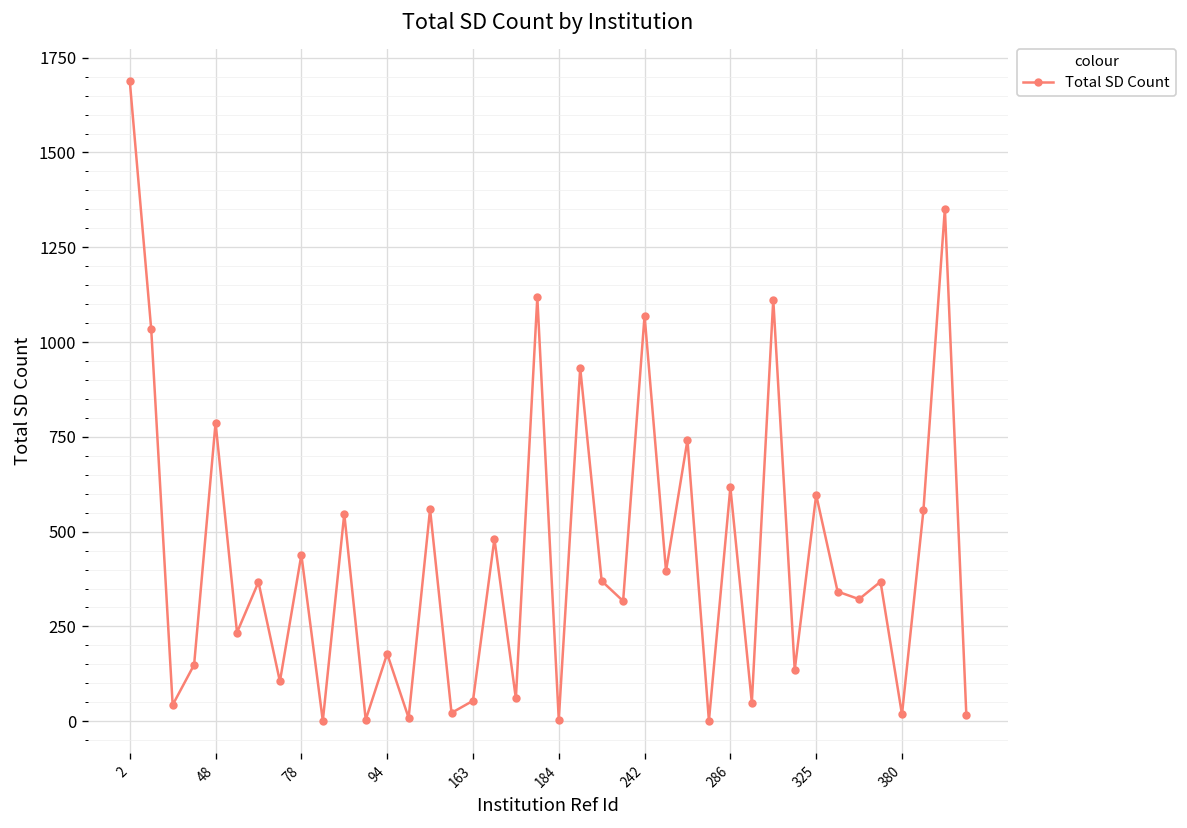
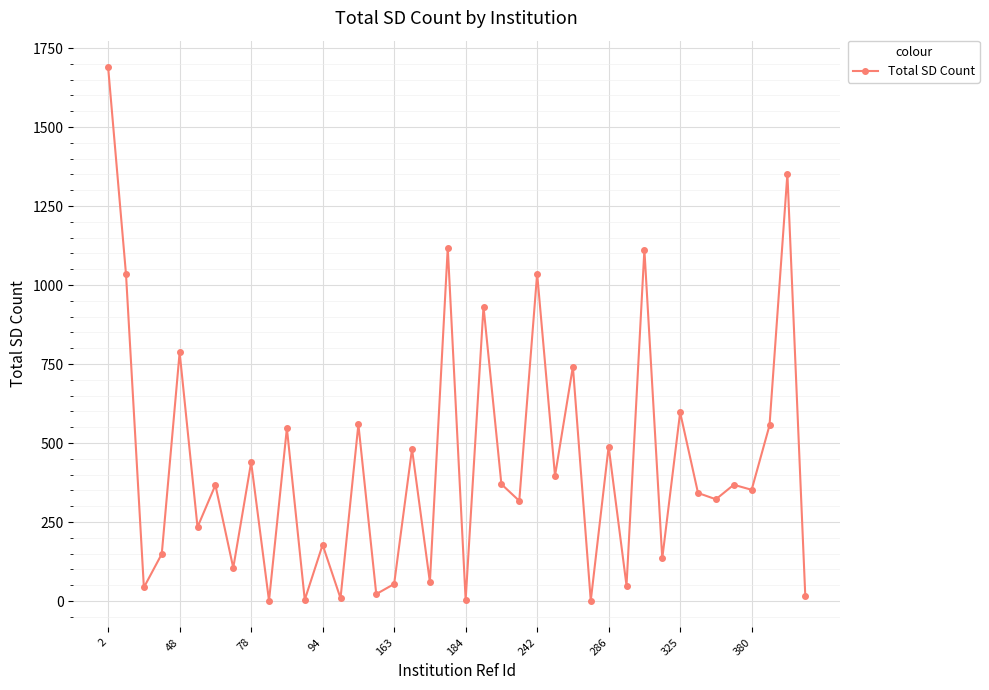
  {
    "2": 1690,
    "48": 790,
    "78": 440,
    "94": 180,
    "163": 50,
    "184": 0,
-   "242": 1070,
-   "286": 620,
+   "242": 1040,
+   "286": 490,
    "325": 600,
-   "380": 20
+   "380": 350
  }
